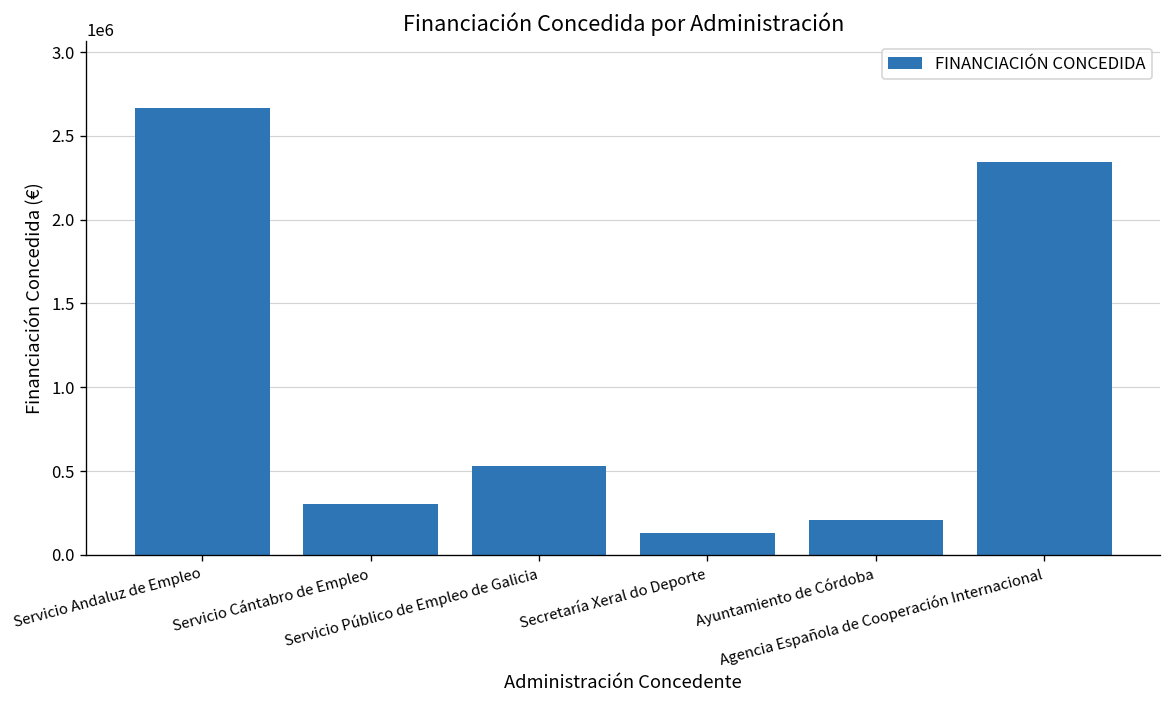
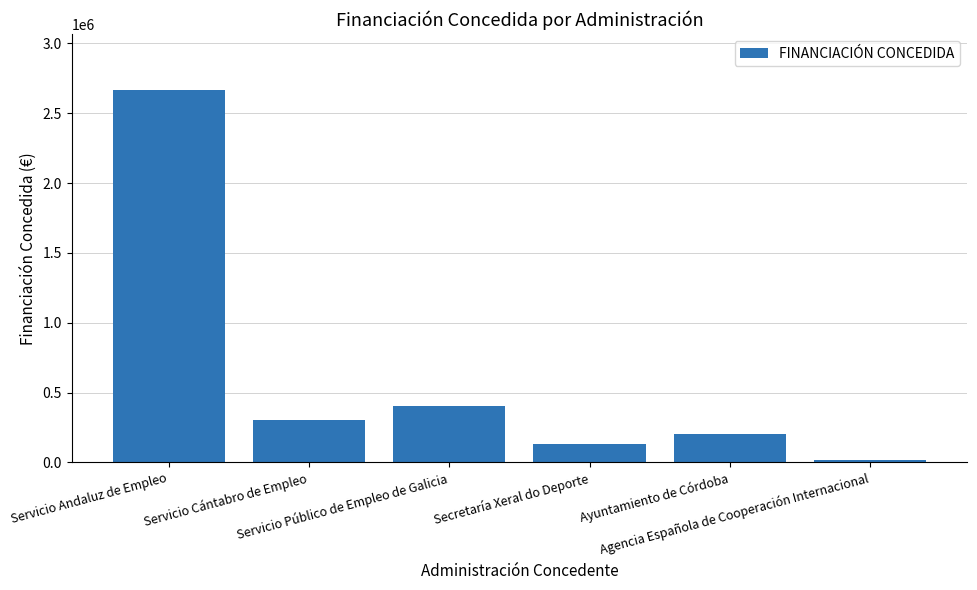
  {
    "Servicio Andaluz de Empleo": 2670000,
    "Servicio Cántabro de Empleo": 310000,
-   "Servicio Público de Empleo de Galicia": 530000,
+   "Servicio Público de Empleo de Galicia": 400000,
    "Secretaría Xeral do Deporte": 130000,
    "Ayuntamiento de Córdoba": 210000,
-   "Agencia Española de Cooperación Internacional": 2350000
+   "Agencia Española de Cooperación Internacional": 20000
  }
